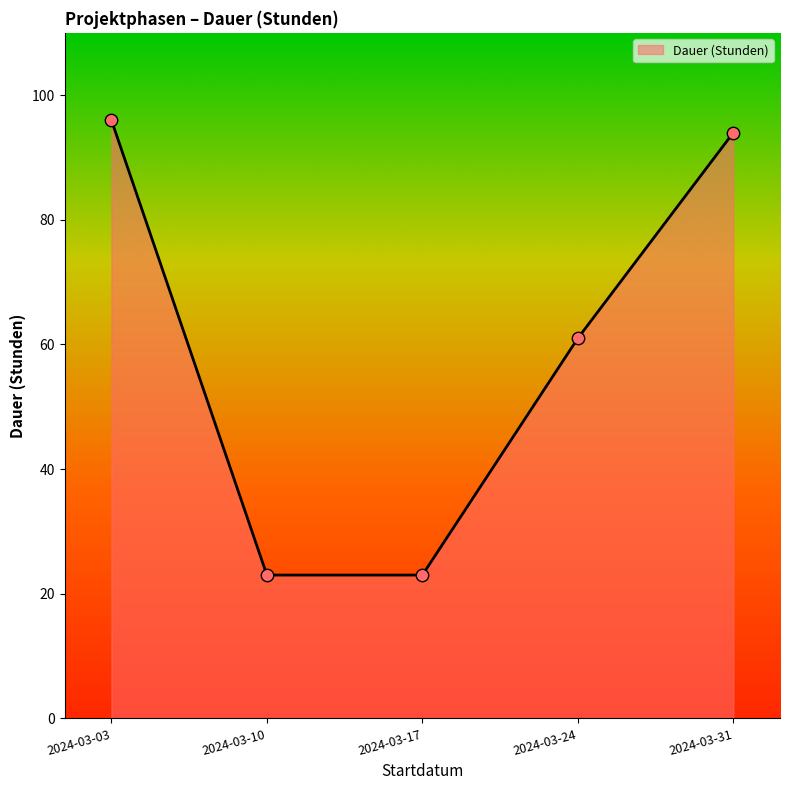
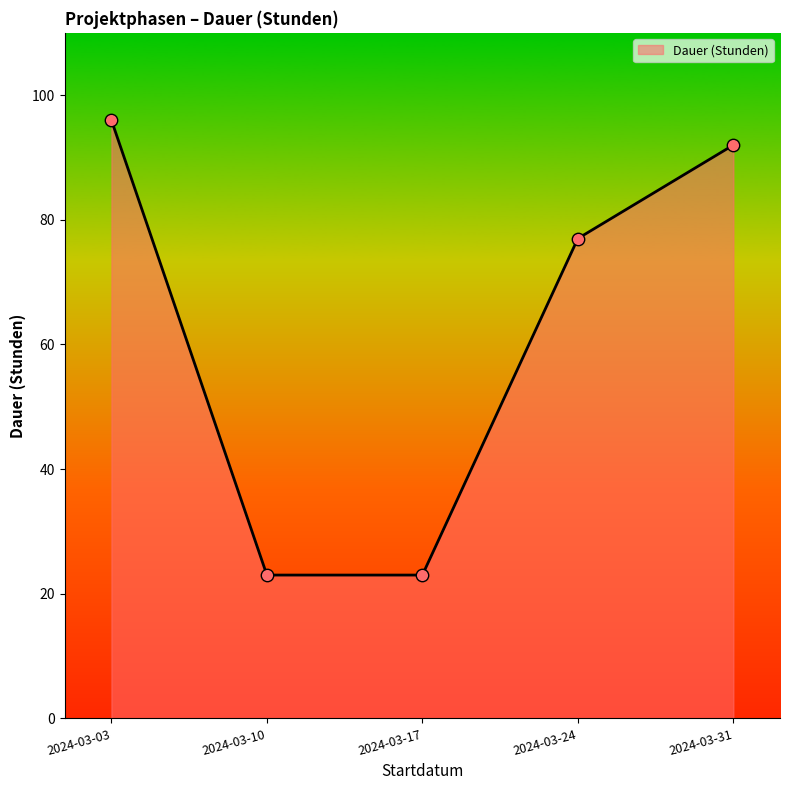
  {
    "2024-03-03": 96,
    "2024-03-10": 23,
    "2024-03-17": 23,
-   "2024-03-24": 61,
-   "2024-03-31": 94
+   "2024-03-24": 77,
+   "2024-03-31": 92
  }
